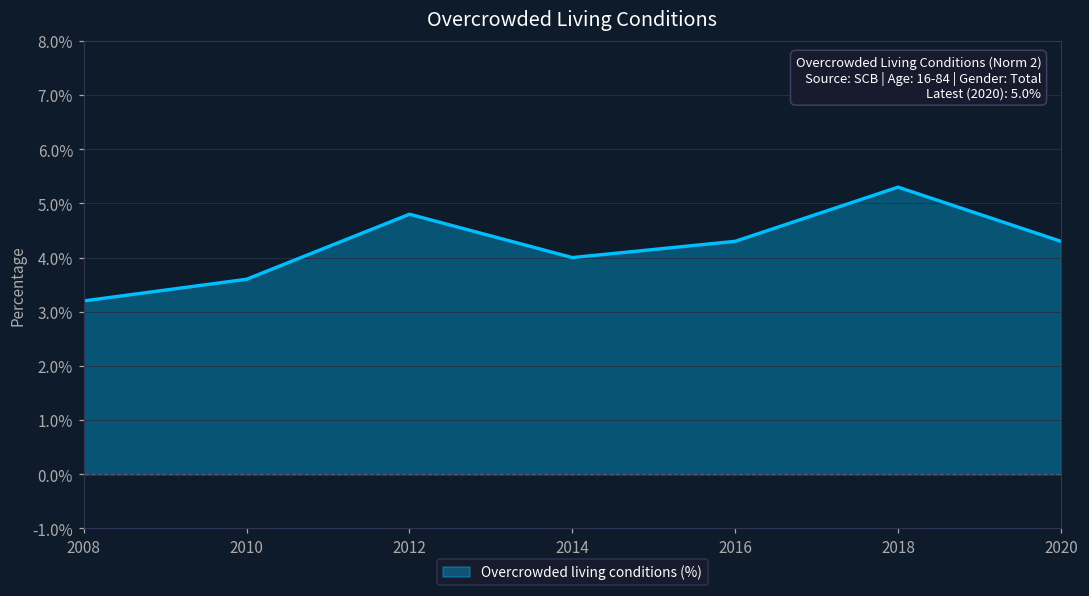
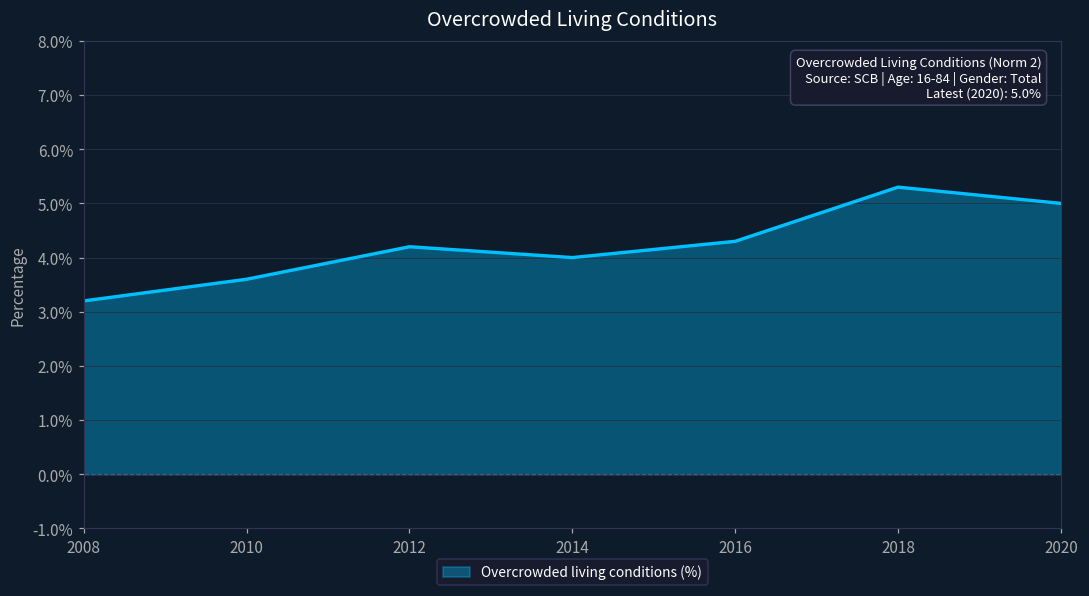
  {
    "2008": "3.2%",
    "2010": "3.6%",
-   "2012": "4.8%",
+   "2012": "4.2%",
    "2014": "4.0%",
    "2016": "4.3%",
    "2018": "5.3%",
-   "2020": "4.3%"
+   "2020": "5.0%"
  }
